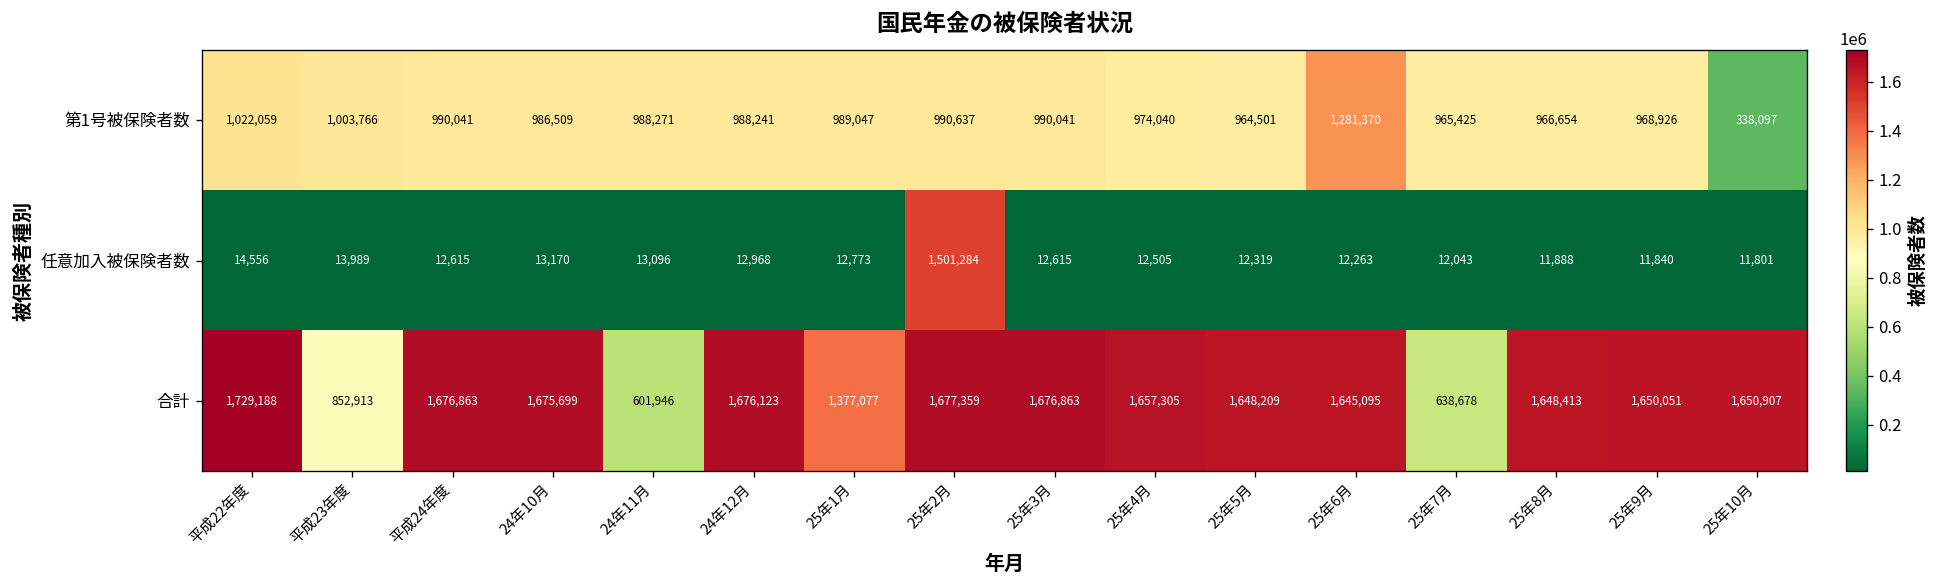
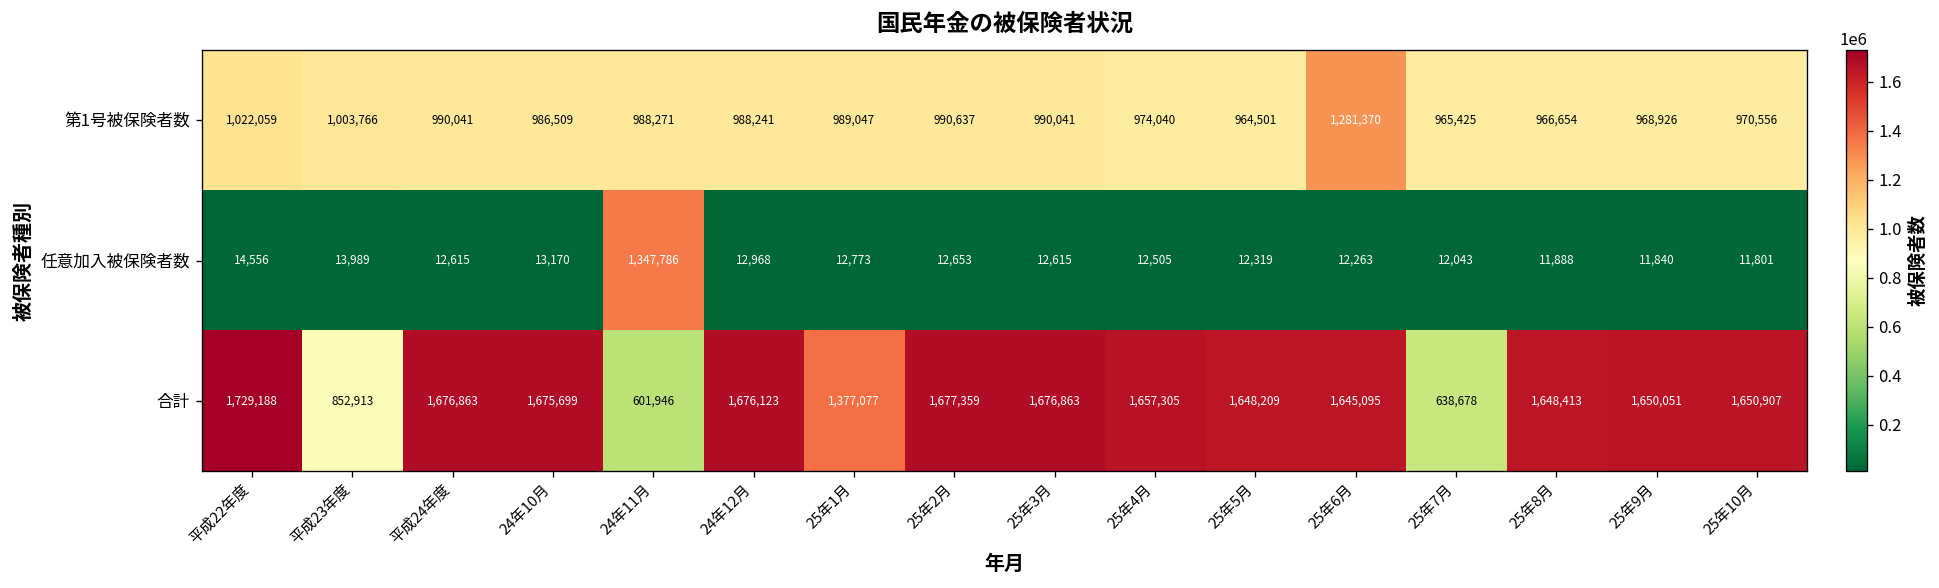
  {
    "第1号被保険者数": {
      "平成22年度": "1,022,059",
      "平成23年度": "1,003,766",
      "平成24年度": "990,041",
      "24年10月": "986,509",
      "24年11月": "988,271",
      "24年12月": "988,241",
      "25年1月": "989,047",
      "25年2月": "990,637",
      "25年3月": "990,041",
      "25年4月": "974,040",
      "25年5月": "964,501",
      "25年6月": "1,281,370",
      "25年7月": "965,425",
      "25年8月": "966,654",
      "25年9月": "968,926",
-     "25年10月": "338,097"
+     "25年10月": "970,556"
    },
    "任意加入被保険者数": {
      "平成22年度": "14,556",
      "平成23年度": "13,989",
      "平成24年度": "12,615",
      "24年10月": "13,170",
-     "24年11月": "13,096",
+     "24年11月": "1,347,786",
      "24年12月": "12,968",
      "25年1月": "12,773",
-     "25年2月": "1,501,284",
+     "25年2月": "12,653",
      "25年3月": "12,615",
      "25年4月": "12,505",
      "25年5月": "12,319",
      "25年6月": "12,263",
      "25年7月": "12,043",
      "25年8月": "11,888",
      "25年9月": "11,840",
      "25年10月": "11,801"
    },
    "合計": {
      "平成22年度": "1,729,188",
      "平成23年度": "852,913",
      "平成24年度": "1,676,863",
      "24年10月": "1,675,699",
      "24年11月": "601,946",
      "24年12月": "1,676,123",
      "25年1月": "1,377,077",
      "25年2月": "1,677,359",
      "25年3月": "1,676,863",
      "25年4月": "1,657,305",
      "25年5月": "1,648,209",
      "25年6月": "1,645,095",
      "25年7月": "638,678",
      "25年8月": "1,648,413",
      "25年9月": "1,650,051",
      "25年10月": "1,650,907"
    }
  }
